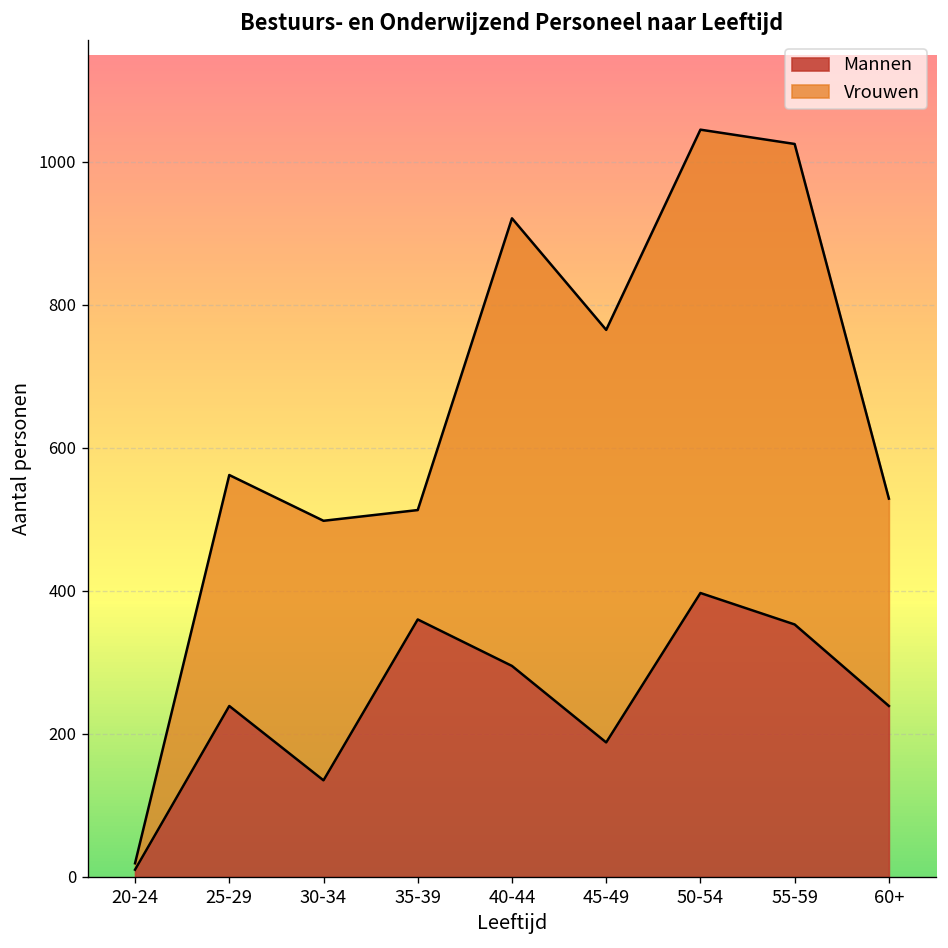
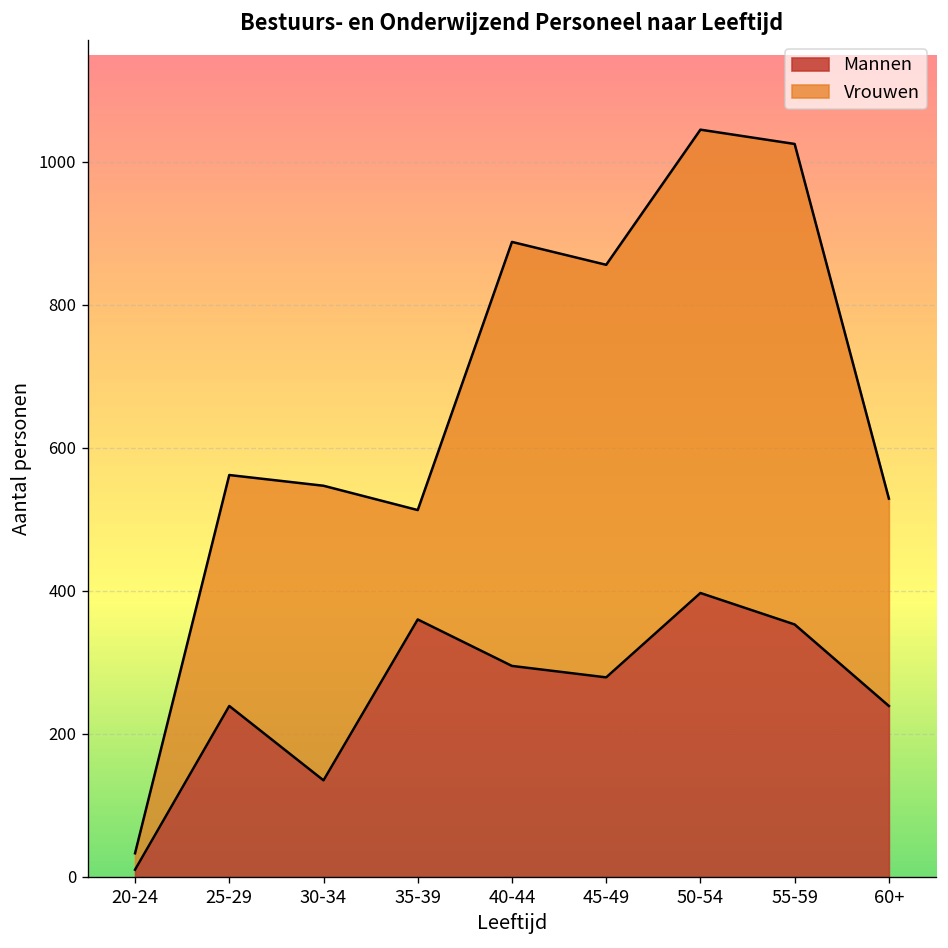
  {
    "Mannen": {
      "20-24": 10,
      "25-29": 240,
      "30-34": 140,
      "35-39": 360,
      "40-44": 300,
-     "45-49": 190,
+     "45-49": 280,
      "50-54": 400,
      "55-59": 350,
      "60+": 240
    },
    "Vrouwen": {
-     "20-24": 10,
+     "20-24": 20,
      "25-29": 320,
-     "30-34": 360,
+     "30-34": 410,
      "35-39": 150,
-     "40-44": 630,
+     "40-44": 590,
      "45-49": 580,
      "50-54": 650,
      "55-59": 670,
      "60+": 290
    }
  }
